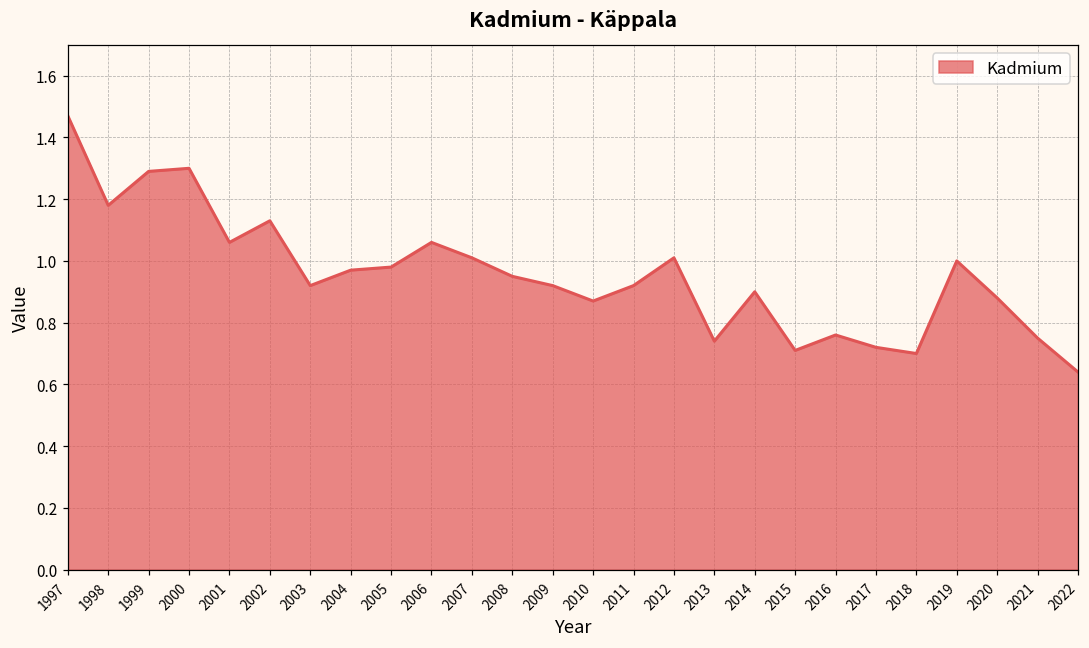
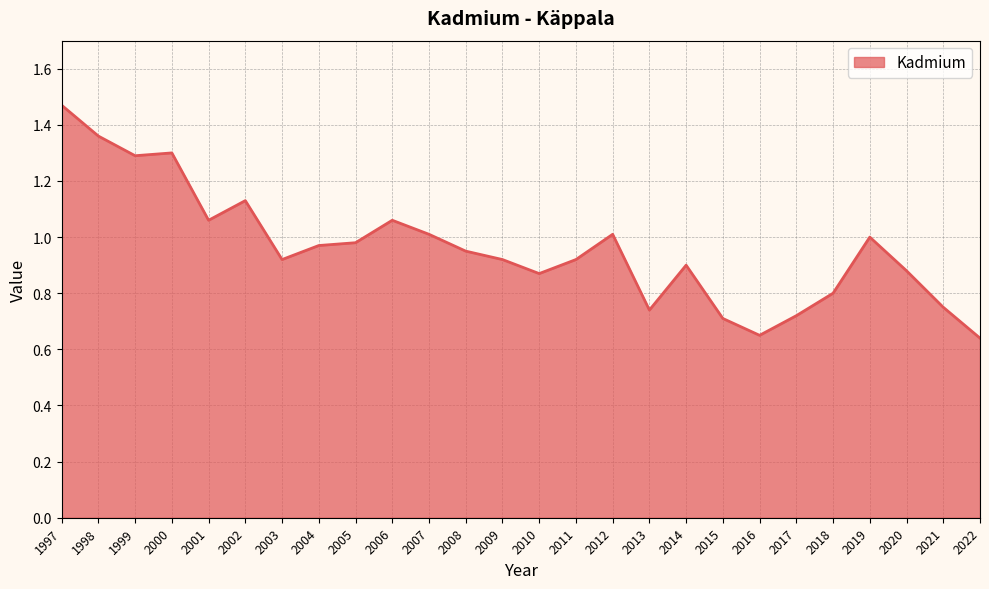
  {
    "1997": 1.47,
-   "1998": 1.18,
+   "1998": 1.36,
    "1999": 1.29,
    "2000": 1.30,
    "2001": 1.06,
    "2002": 1.13,
    "2003": 0.92,
    "2004": 0.97,
    "2005": 0.98,
    "2006": 1.06,
    "2007": 1.01,
    "2008": 0.95,
    "2009": 0.92,
    "2010": 0.87,
    "2011": 0.92,
    "2012": 1.01,
    "2013": 0.74,
    "2014": 0.90,
    "2015": 0.71,
-   "2016": 0.76,
+   "2016": 0.65,
    "2017": 0.72,
-   "2018": 0.7,
+   "2018": 0.8,
    "2019": 1.00,
    "2020": 0.88,
    "2021": 0.75,
    "2022": 0.64
  }
